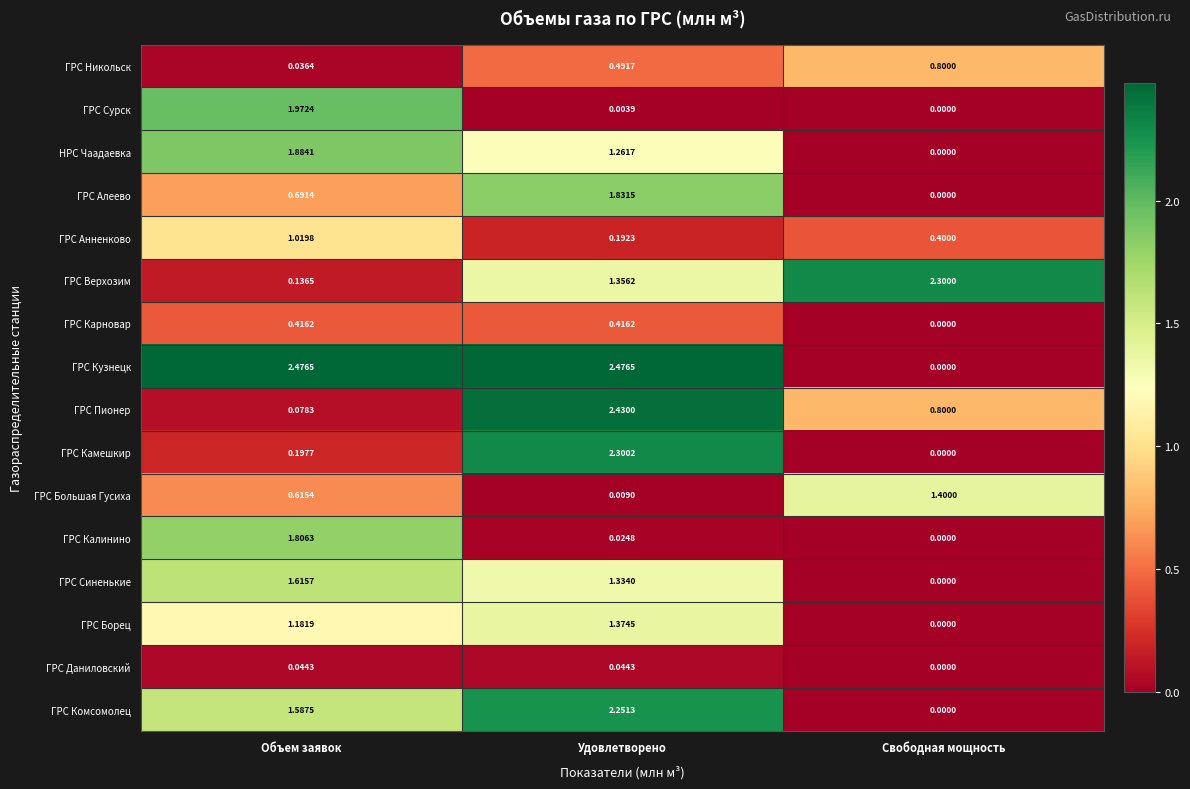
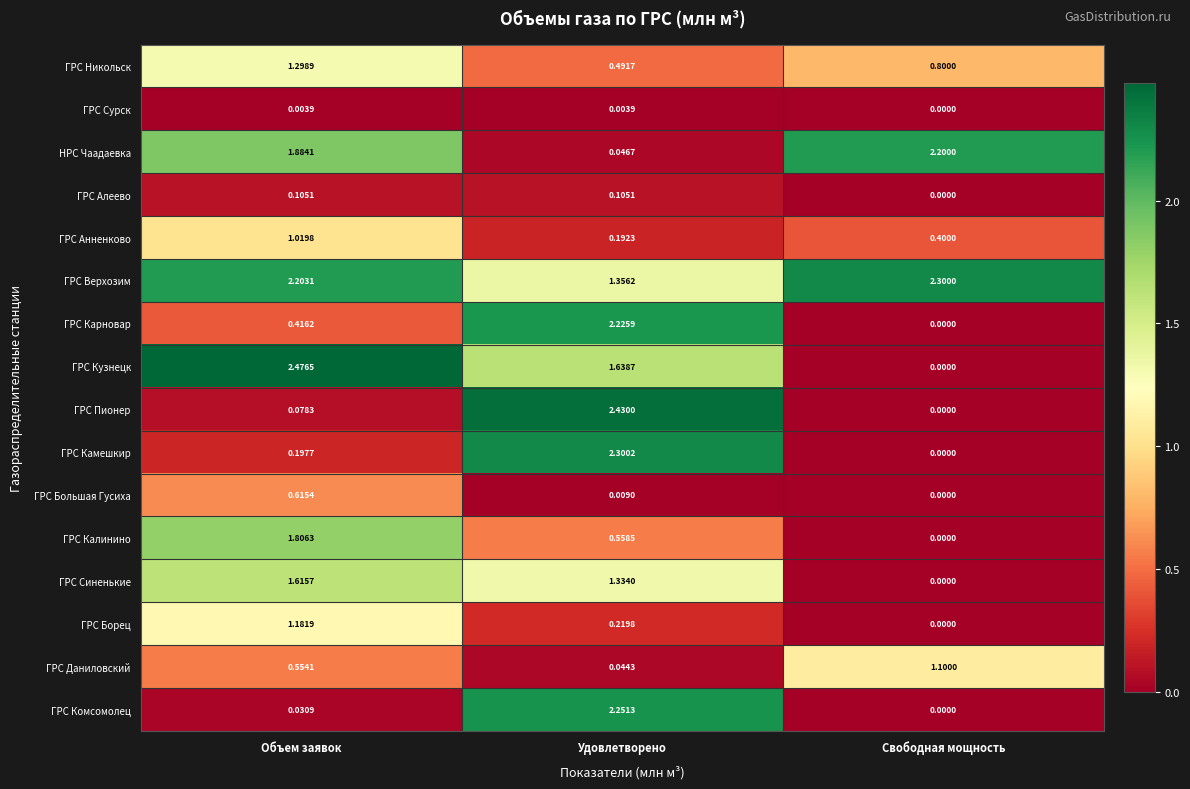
  {
    "ГРС Никольск": {
-     "Объем заявок": 0.0364,
+     "Объем заявок": 1.2989,
      "Удовлетворено": 0.4917,
      "Свободная мощность": 0.8000
    },
    "ГРС Сурск": {
-     "Объем заявок": 1.9724,
+     "Объем заявок": 0.0039,
      "Удовлетворено": 0.0039,
      "Свободная мощность": 0.0000
    },
    "НРС Чаадаевка": {
      "Объем заявок": 1.8841,
-     "Удовлетворено": 1.2617,
-     "Свободная мощность": 0.0000
+     "Удовлетворено": 0.0467,
+     "Свободная мощность": 2.2000
    },
    "ГРС Алеево": {
-     "Объем заявок": 0.6914,
-     "Удовлетворено": 1.8315,
+     "Объем заявок": 0.1051,
+     "Удовлетворено": 0.1051,
      "Свободная мощность": 0.0000
    },
    "ГРС Анненково": {
      "Объем заявок": 1.0198,
      "Удовлетворено": 0.1923,
      "Свободная мощность": 0.4000
    },
    "ГРС Верхозим": {
-     "Объем заявок": 0.1365,
+     "Объем заявок": 2.2031,
      "Удовлетворено": 1.3562,
      "Свободная мощность": 2.3000
    },
    "ГРС Карновар": {
      "Объем заявок": 0.4162,
-     "Удовлетворено": 0.4162,
+     "Удовлетворено": 2.2259,
      "Свободная мощность": 0.0000
    },
    "ГРС Кузнецк": {
      "Объем заявок": 2.4765,
-     "Удовлетворено": 2.4765,
+     "Удовлетворено": 1.6387,
      "Свободная мощность": 0.0000
    },
    "ГРС Пионер": {
      "Объем заявок": 0.0783,
      "Удовлетворено": 2.4300,
-     "Свободная мощность": 0.8000
+     "Свободная мощность": 0.0000
    },
    "ГРС Камешкир": {
      "Объем заявок": 0.1977,
      "Удовлетворено": 2.3002,
      "Свободная мощность": 0.0000
    },
    "ГРС Большая Гусиха": {
      "Объем заявок": 0.6154,
      "Удовлетворено": 0.0090,
-     "Свободная мощность": 1.4000
+     "Свободная мощность": 0.0000
    },
    "ГРС Калинино": {
      "Объем заявок": 1.8063,
-     "Удовлетворено": 0.0248,
+     "Удовлетворено": 0.5585,
      "Свободная мощность": 0.0000
    },
    "ГРС Синенькие": {
      "Объем заявок": 1.6157,
      "Удовлетворено": 1.3340,
      "Свободная мощность": 0.0000
    },
    "ГРС Борец": {
      "Объем заявок": 1.1819,
-     "Удовлетворено": 1.3745,
+     "Удовлетворено": 0.2198,
      "Свободная мощность": 0.0000
    },
    "ГРС Даниловский": {
-     "Объем заявок": 0.0443,
+     "Объем заявок": 0.5541,
      "Удовлетворено": 0.0443,
-     "Свободная мощность": 0.0000
+     "Свободная мощность": 1.1000
    },
    "ГРС Комсомолец": {
-     "Объем заявок": 1.5875,
+     "Объем заявок": 0.0309,
      "Удовлетворено": 2.2513,
      "Свободная мощность": 0.0000
    }
  }
